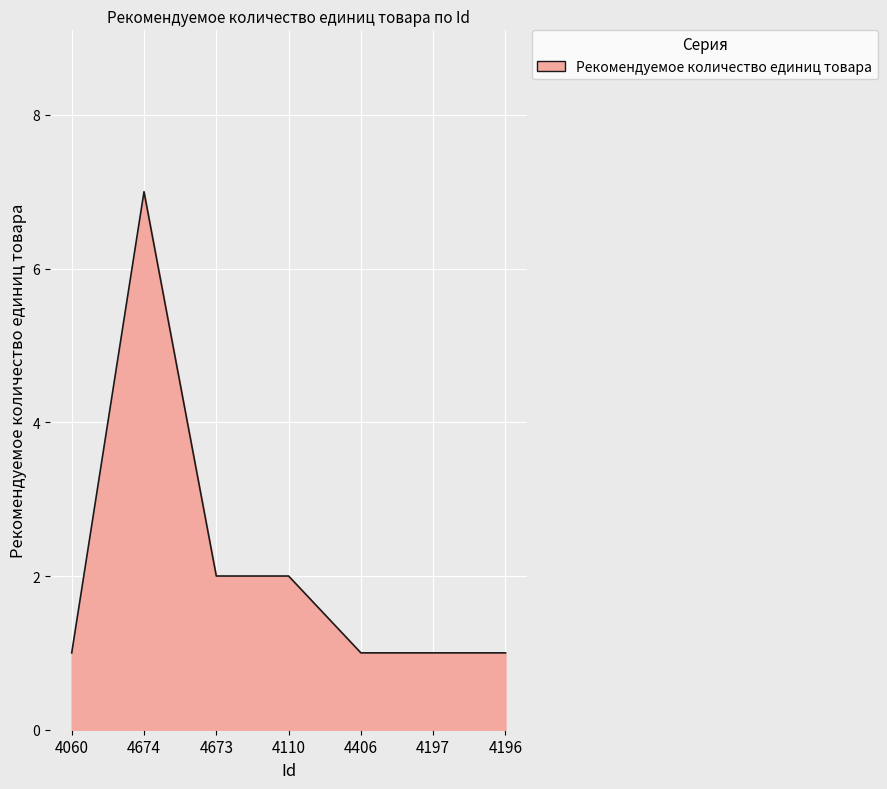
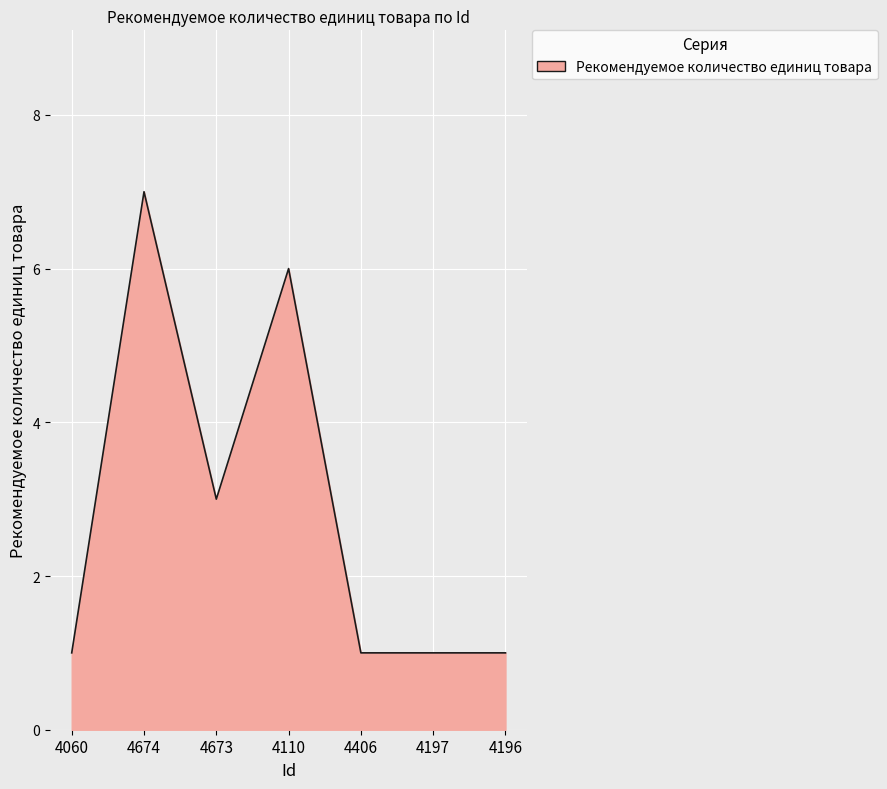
  {
    "4060": 1,
    "4674": 7,
-   "4673": 2,
-   "4110": 2,
+   "4673": 3,
+   "4110": 6,
    "4406": 1,
    "4197": 1,
    "4196": 1
  }
